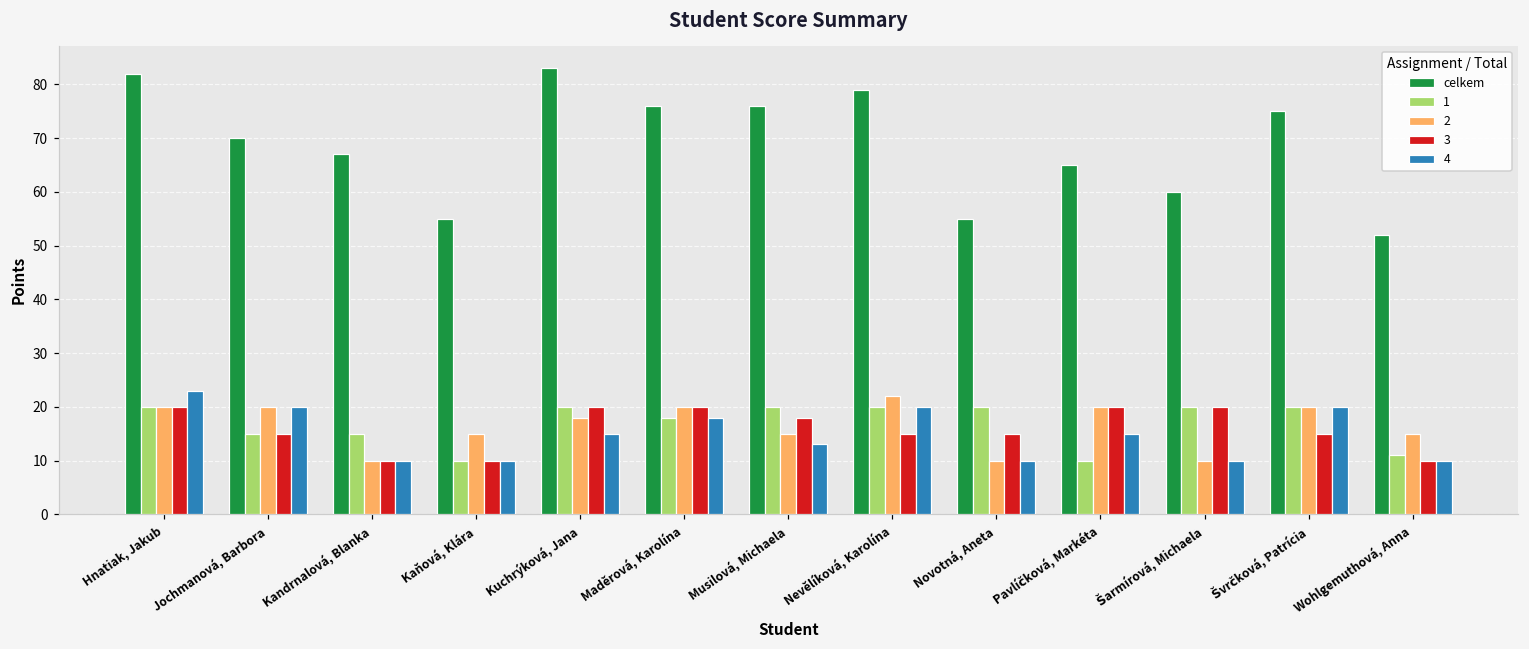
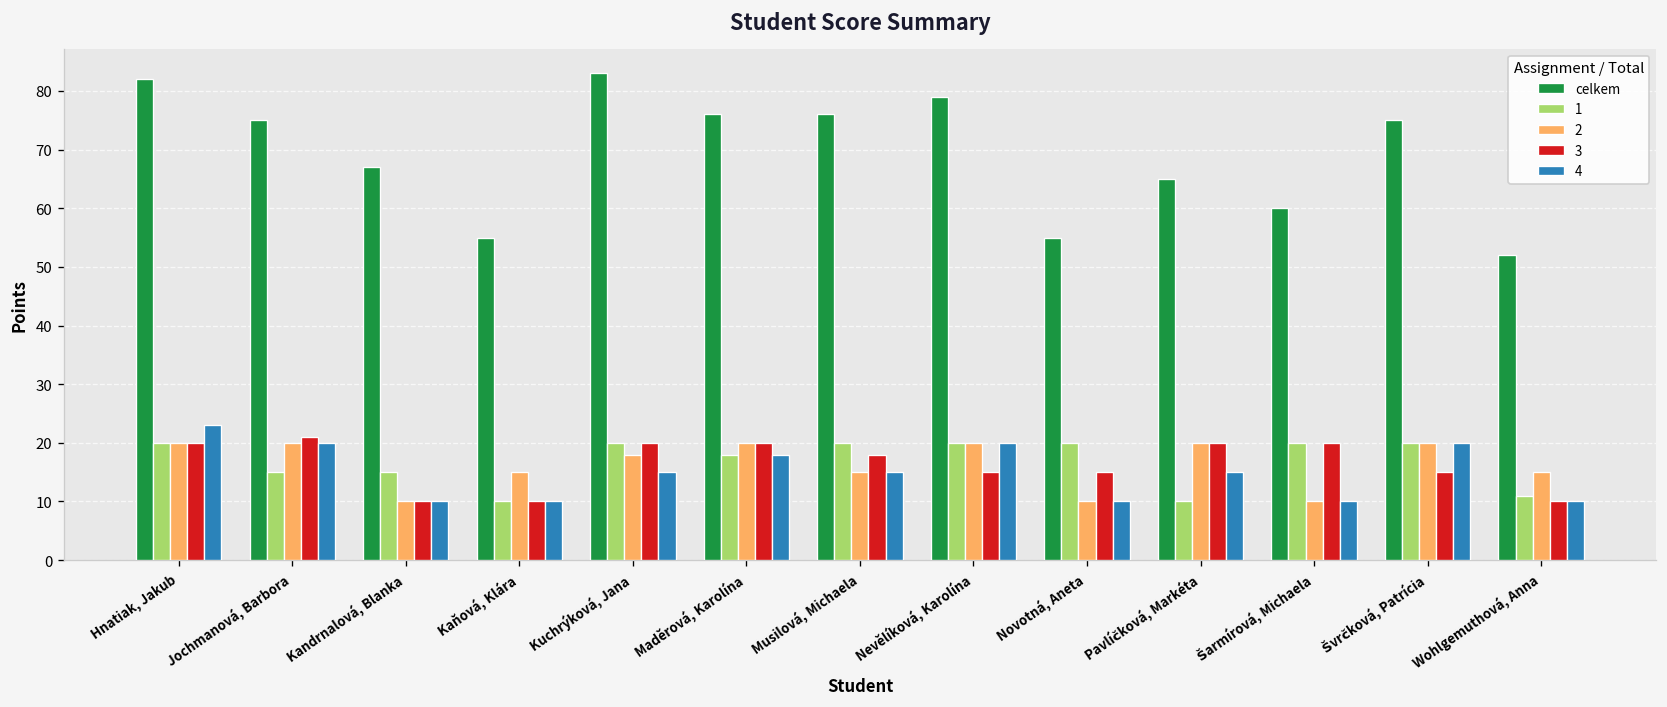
  {
    "celkem": {
      "Hnatiak, Jakub": 82,
-     "Jochmanová, Barbora": 70,
+     "Jochmanová, Barbora": 75,
      "Kandrnalová, Blanka": 67,
      "Kaňová, Klára": 55,
      "Kuchrýková, Jana": 83,
      "Maděrová, Karolína": 76,
      "Musilová, Michaela": 76,
      "Nevělíková, Karolína": 79,
      "Novotná, Aneta": 55,
      "Pavlíčková, Markéta": 65,
      "Šarmírová, Michaela": 60,
      "Švrčková, Patrícia": 75,
      "Wohlgemuthová, Anna": 52
    },
    "1": {
      "Hnatiak, Jakub": 20,
      "Jochmanová, Barbora": 15,
      "Kandrnalová, Blanka": 15,
      "Kaňová, Klára": 10,
      "Kuchrýková, Jana": 20,
      "Maděrová, Karolína": 18,
      "Musilová, Michaela": 20,
      "Nevělíková, Karolína": 20,
      "Novotná, Aneta": 20,
      "Pavlíčková, Markéta": 10,
      "Šarmírová, Michaela": 20,
      "Švrčková, Patrícia": 20,
      "Wohlgemuthová, Anna": 11
    },
    "2": {
      "Hnatiak, Jakub": 20,
      "Jochmanová, Barbora": 20,
      "Kandrnalová, Blanka": 10,
      "Kaňová, Klára": 15,
      "Kuchrýková, Jana": 18,
      "Maděrová, Karolína": 20,
      "Musilová, Michaela": 15,
-     "Nevělíková, Karolína": 22,
+     "Nevělíková, Karolína": 20,
      "Novotná, Aneta": 10,
      "Pavlíčková, Markéta": 20,
      "Šarmírová, Michaela": 10,
      "Švrčková, Patrícia": 20,
      "Wohlgemuthová, Anna": 15
    },
    "3": {
      "Hnatiak, Jakub": 20,
-     "Jochmanová, Barbora": 15,
+     "Jochmanová, Barbora": 21,
      "Kandrnalová, Blanka": 10,
      "Kaňová, Klára": 10,
      "Kuchrýková, Jana": 20,
      "Maděrová, Karolína": 20,
      "Musilová, Michaela": 18,
      "Nevělíková, Karolína": 15,
      "Novotná, Aneta": 15,
      "Pavlíčková, Markéta": 20,
      "Šarmírová, Michaela": 20,
      "Švrčková, Patrícia": 15,
      "Wohlgemuthová, Anna": 10
    },
    "4": {
      "Hnatiak, Jakub": 23,
      "Jochmanová, Barbora": 20,
      "Kandrnalová, Blanka": 10,
      "Kaňová, Klára": 10,
      "Kuchrýková, Jana": 15,
      "Maděrová, Karolína": 18,
-     "Musilová, Michaela": 13,
+     "Musilová, Michaela": 15,
      "Nevělíková, Karolína": 20,
      "Novotná, Aneta": 10,
      "Pavlíčková, Markéta": 15,
      "Šarmírová, Michaela": 10,
      "Švrčková, Patrícia": 20,
      "Wohlgemuthová, Anna": 10
    }
  }
